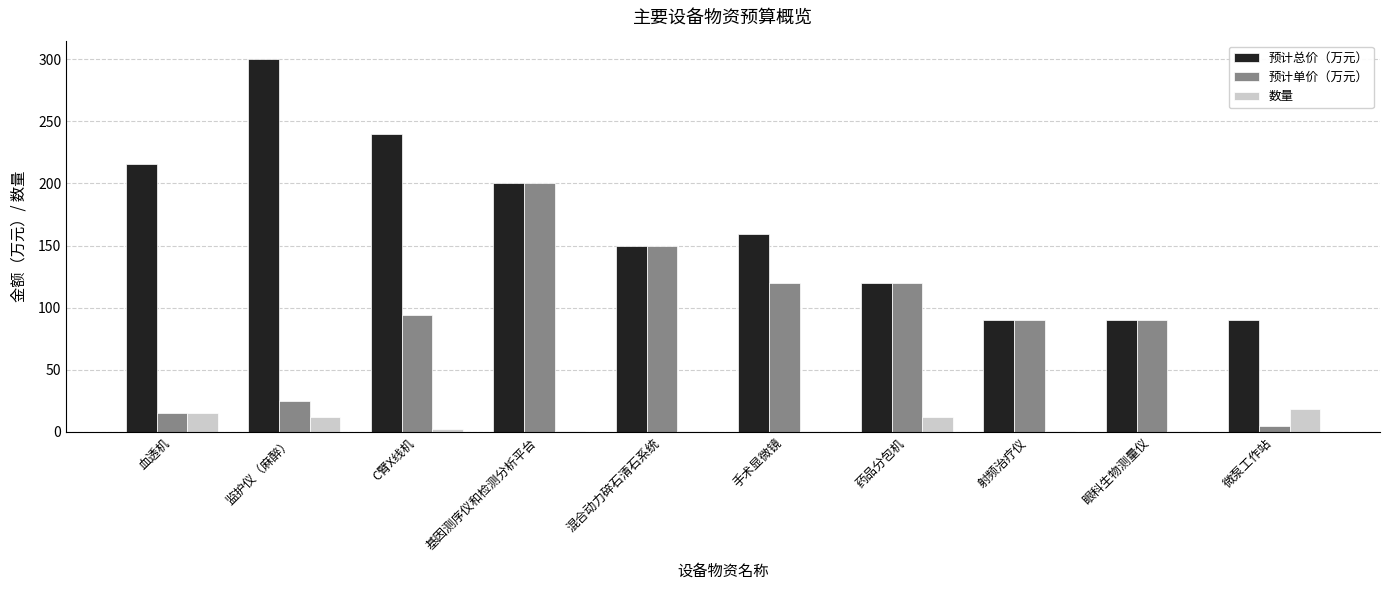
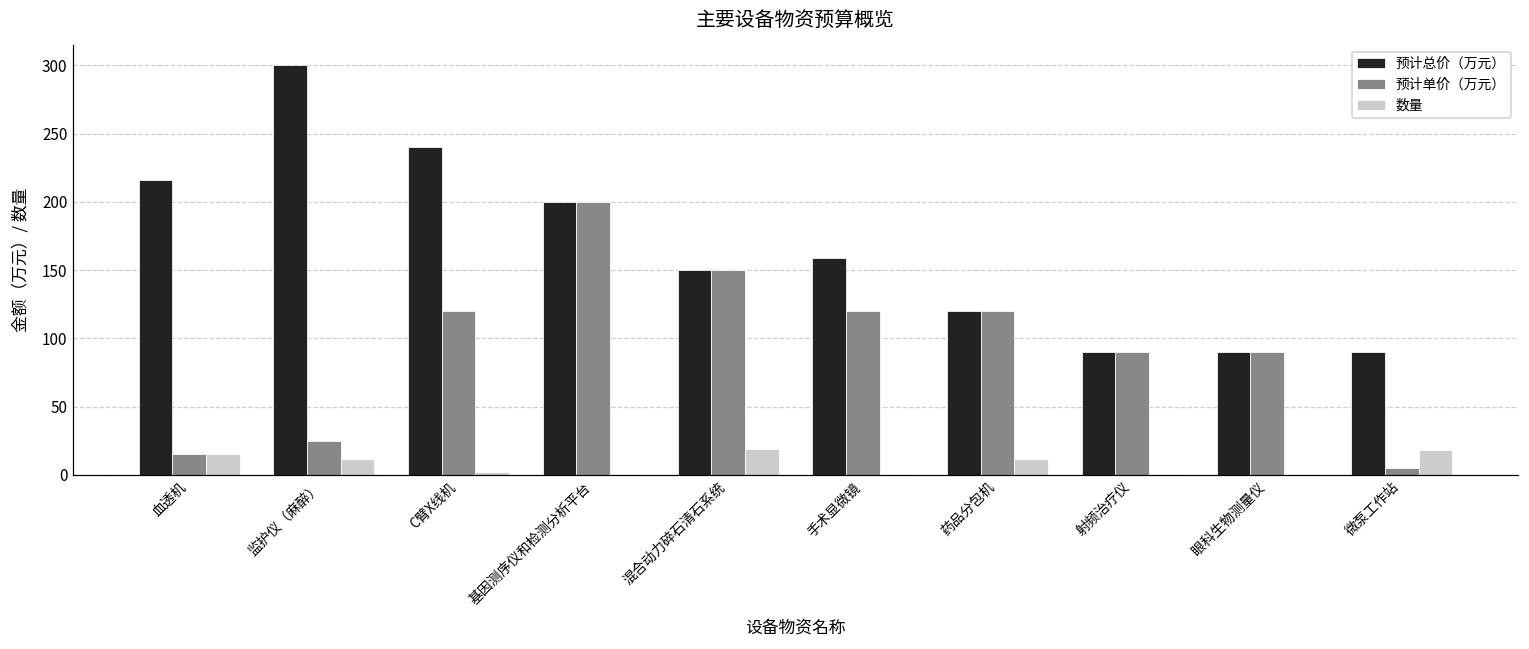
  {
    "预计总价（万元）": {
      "血透机": 216,
      "监护仪（麻醉）": 300,
      "C臂X线机": 240,
      "基因测序仪和检测分析平台": 200,
      "混合动力碎石清石系统": 150,
      "手术显微镜": 159,
      "药品分包机": 120,
      "射频治疗仪": 90,
      "眼科生物测量仪": 90,
      "微泵工作站": 90
    },
    "预计单价（万元）": {
      "血透机": 15,
      "监护仪（麻醉）": 25,
-     "C臂X线机": 94,
+     "C臂X线机": 120,
      "基因测序仪和检测分析平台": 200,
      "混合动力碎石清石系统": 150,
      "手术显微镜": 120,
      "药品分包机": 120,
      "射频治疗仪": 90,
      "眼科生物测量仪": 90,
      "微泵工作站": 5
    },
    "数量": {
      "血透机": 15,
      "监护仪（麻醉）": 12,
-     "混合动力碎石清石系统": 1,
+     "混合动力碎石清石系统": 19,
      "药品分包机": 12,
      "微泵工作站": 18
    }
  }
